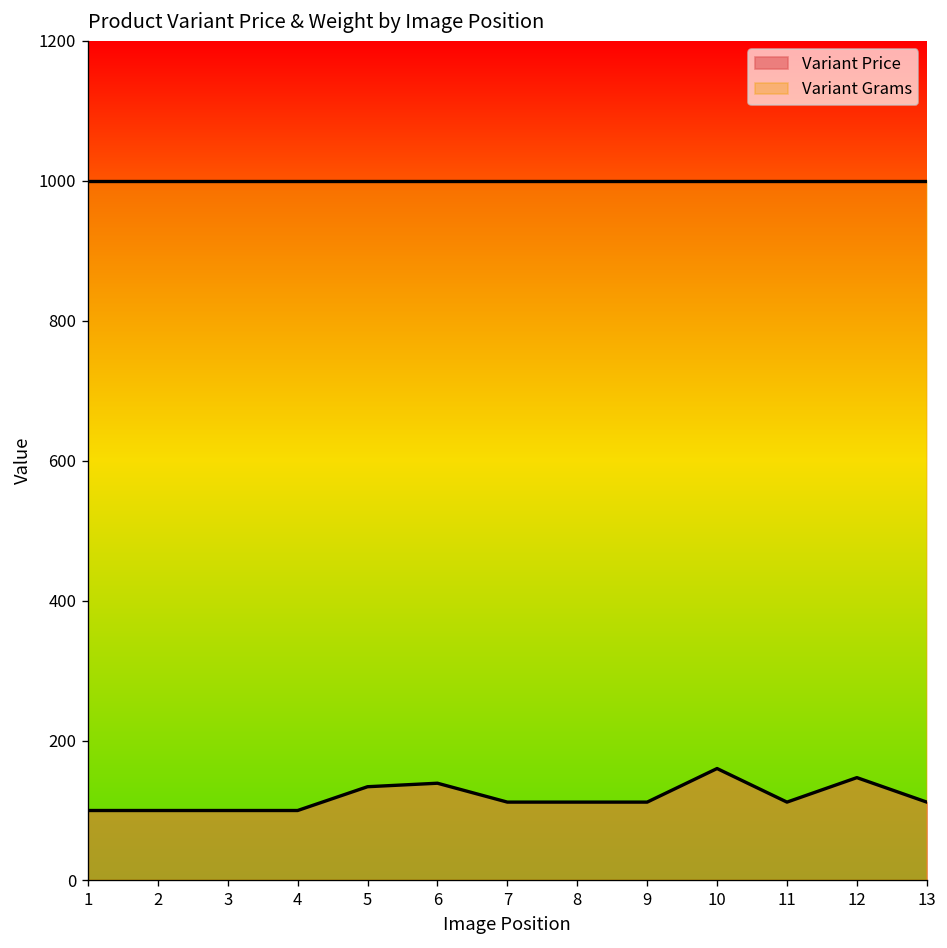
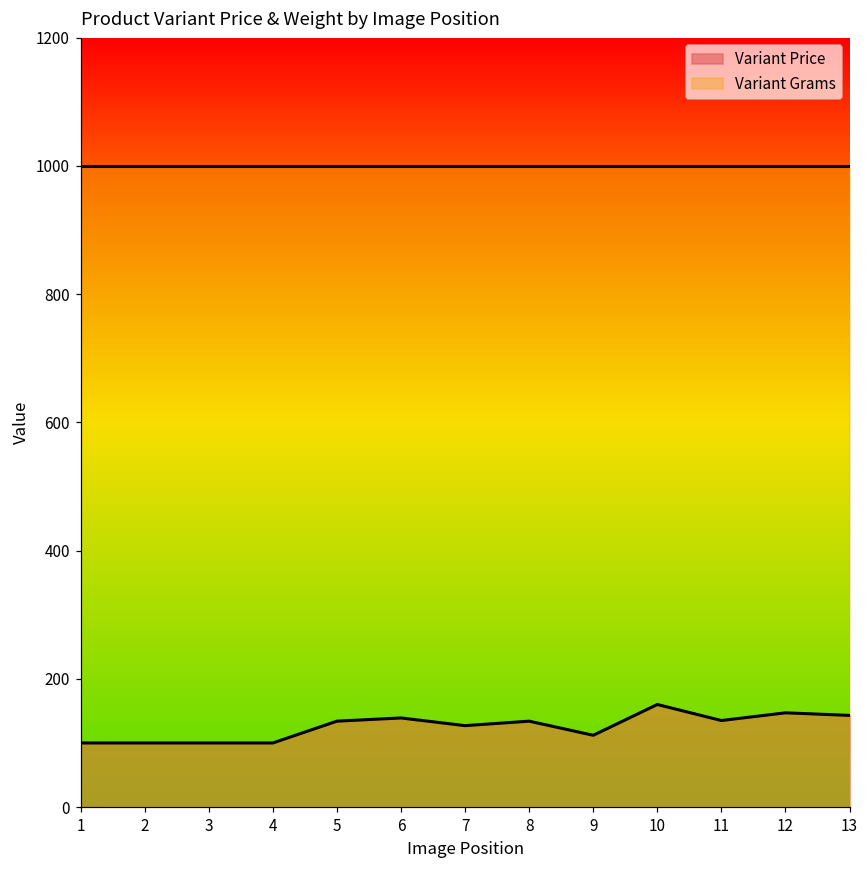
  {
    "Variant Price": {
      "1": 100,
      "2": 100,
      "3": 100,
      "4": 100,
      "5": 130,
      "6": 140,
-     "7": 110,
-     "8": 110,
+     "7": 130,
+     "8": 130,
      "9": 110,
      "10": 160,
-     "11": 110,
+     "11": 140,
      "12": 150,
-     "13": 110
+     "13": 140
    },
    "Variant Grams": {
      "1": 1000,
      "2": 1000,
      "3": 1000,
      "4": 1000,
      "5": 1000,
      "6": 1000,
      "7": 1000,
      "8": 1000,
      "9": 1000,
      "10": 1000,
      "11": 1000,
      "12": 1000,
      "13": 1000
    }
  }
